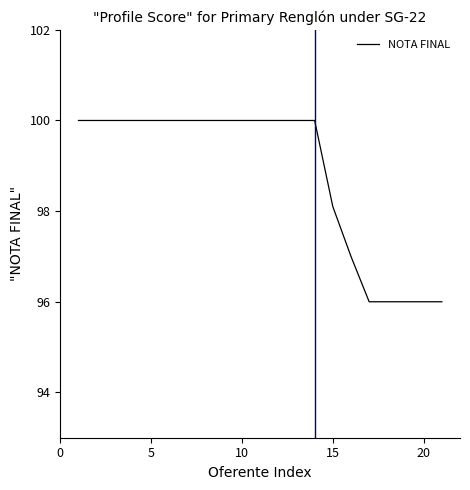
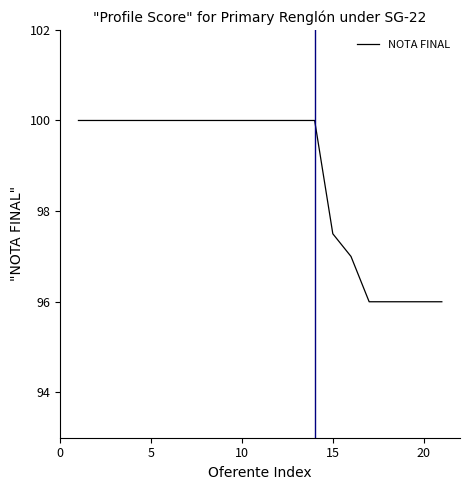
  {
    "5": 100.0,
    "10": 100.0,
-   "15": 98.1,
+   "15": 97.5,
    "20": 96.0
  }
